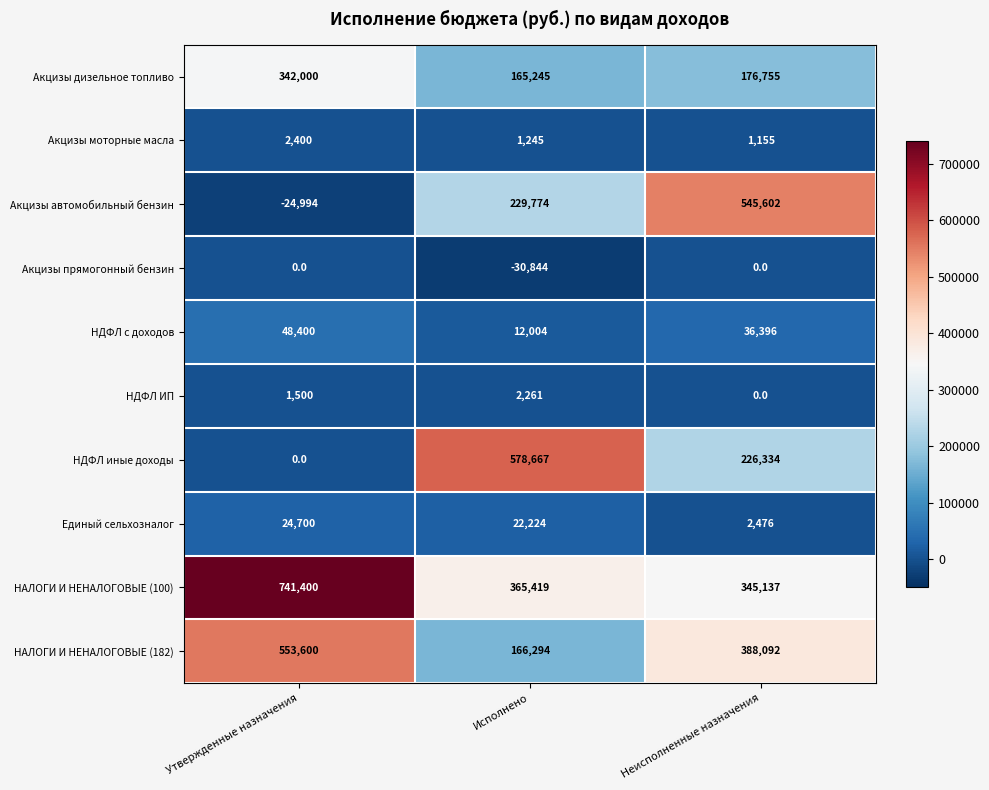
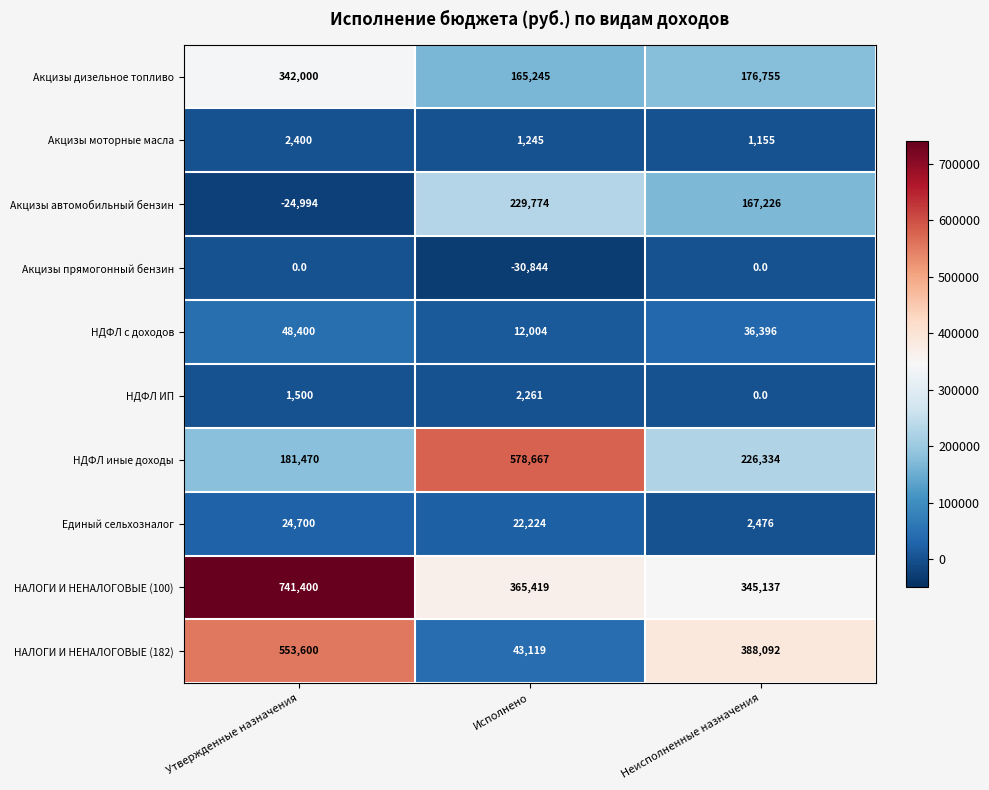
  {
    "Акцизы дизельное топливо": {
      "Утвержденные назначения": "342,000",
      "Исполнено": "165,245",
      "Неисполненные назначения": "176,755"
    },
    "Акцизы моторные масла": {
      "Утвержденные назначения": "2,400",
      "Исполнено": "1,245",
      "Неисполненные назначения": "1,155"
    },
    "Акцизы автомобильный бензин": {
      "Утвержденные назначения": "-24,994",
      "Исполнено": "229,774",
-     "Неисполненные назначения": "545,602"
+     "Неисполненные назначения": "167,226"
    },
    "Акцизы прямогонный бензин": {
      "Утвержденные назначения": "0.0",
      "Исполнено": "-30,844",
      "Неисполненные назначения": "0.0"
    },
    "НДФЛ с доходов": {
      "Утвержденные назначения": "48,400",
      "Исполнено": "12,004",
      "Неисполненные назначения": "36,396"
    },
    "НДФЛ ИП": {
      "Утвержденные назначения": "1,500",
      "Исполнено": "2,261",
      "Неисполненные назначения": "0.0"
    },
    "НДФЛ иные доходы": {
-     "Утвержденные назначения": "0.0",
+     "Утвержденные назначения": "181,470",
      "Исполнено": "578,667",
      "Неисполненные назначения": "226,334"
    },
    "Единый сельхозналог": {
      "Утвержденные назначения": "24,700",
      "Исполнено": "22,224",
      "Неисполненные назначения": "2,476"
    },
    "НАЛОГИ И НЕНАЛОГОВЫЕ (100)": {
      "Утвержденные назначения": "741,400",
      "Исполнено": "365,419",
      "Неисполненные назначения": "345,137"
    },
    "НАЛОГИ И НЕНАЛОГОВЫЕ (182)": {
      "Утвержденные назначения": "553,600",
-     "Исполнено": "166,294",
+     "Исполнено": "43,119",
      "Неисполненные назначения": "388,092"
    }
  }
